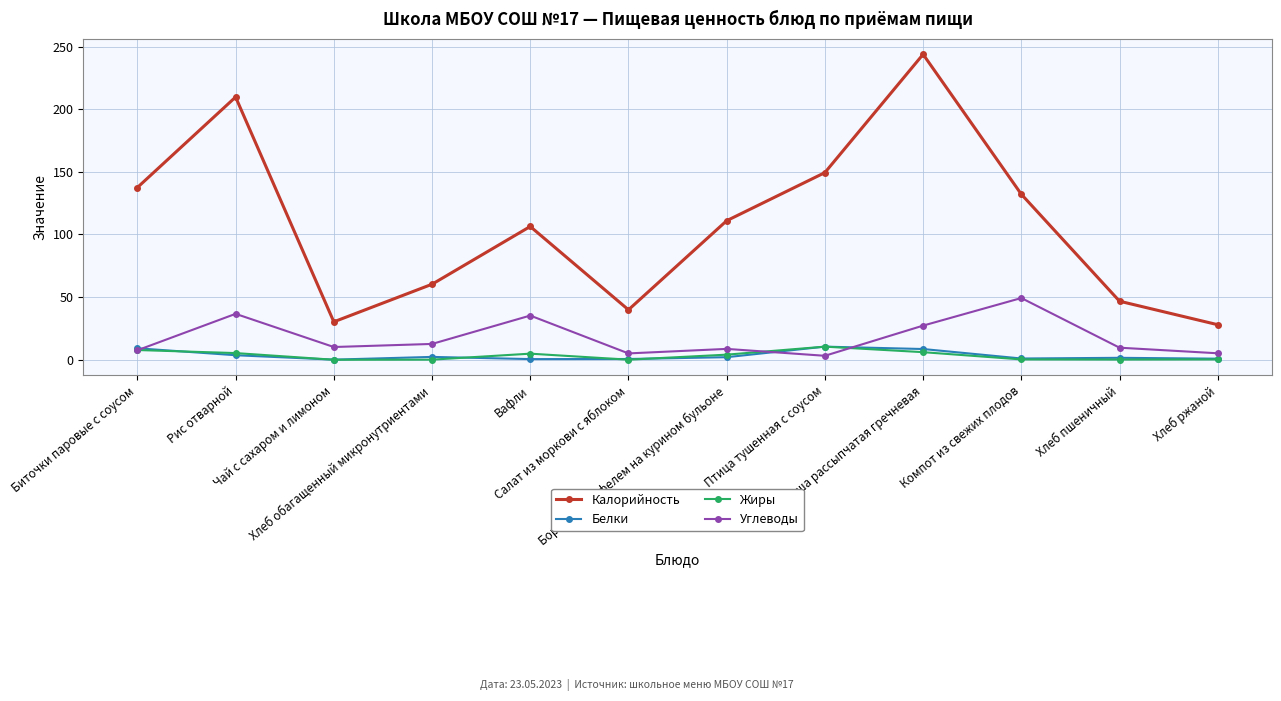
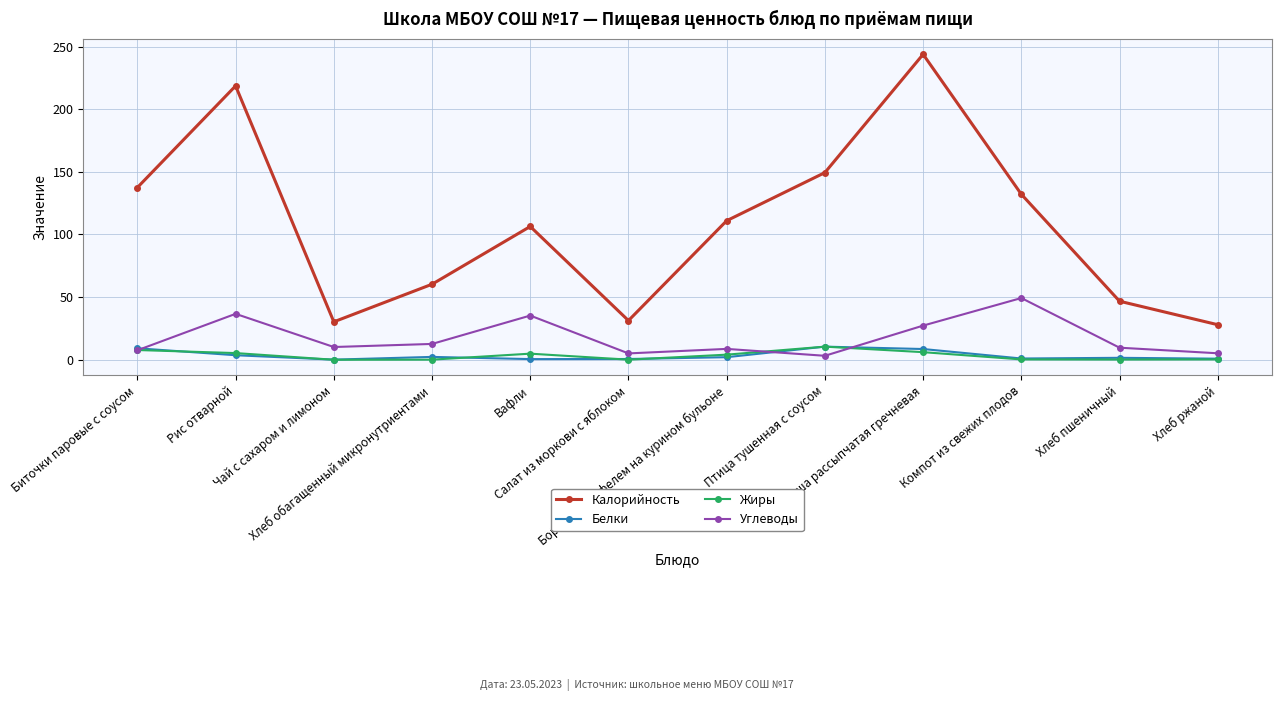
  {
    "Калорийность": {
      "Биточки паровые с соусом": 138,
-     "Рис отварной": 210,
+     "Рис отварной": 219,
      "Чай с сахаром и лимоном": 30,
      "Хлеб обагащенный микронутриентами": 60,
      "Вафли": 106,
-     "Салат из моркови с яблоком": 40,
+     "Салат из моркови с яблоком": 31,
      "Борщ с картофелем на курином бульоне": 111,
      "Птица тушенная с соусом": 149,
      "Каша рассыпчатая гречневая": 244,
      "Компот из свежих плодов": 132,
      "Хлеб пшеничный": 47,
      "Хлеб ржаной": 28
    },
    "Белки": {
      "Хлеб обагащенный микронутриентами": 2,
      "Вафли": 1,
      "Каша рассыпчатая гречневая": 9
    },
    "Жиры": {
      "Хлеб обагащенный микронутриентами": 0,
      "Вафли": 5,
      "Каша рассыпчатая гречневая": 6
    },
    "Углеводы": {
      "Рис отварной": 37,
      "Чай с сахаром и лимоном": 10,
      "Хлеб обагащенный микронутриентами": 13,
      "Вафли": 35,
      "Салат из моркови с яблоком": 5,
      "Борщ с картофелем на курином бульоне": 9,
      "Птица тушенная с соусом": 3,
      "Каша рассыпчатая гречневая": 27,
      "Компот из свежих плодов": 49,
      "Хлеб пшеничный": 10,
      "Хлеб ржаной": 5
    }
  }
